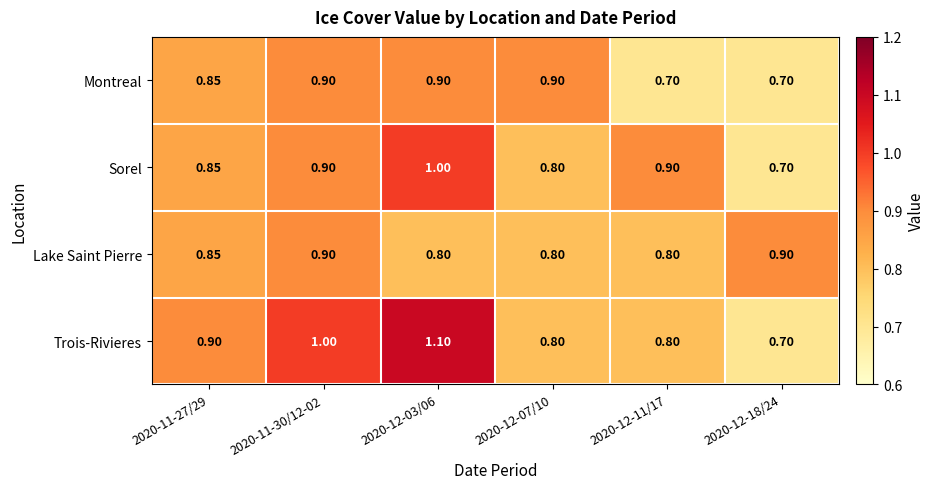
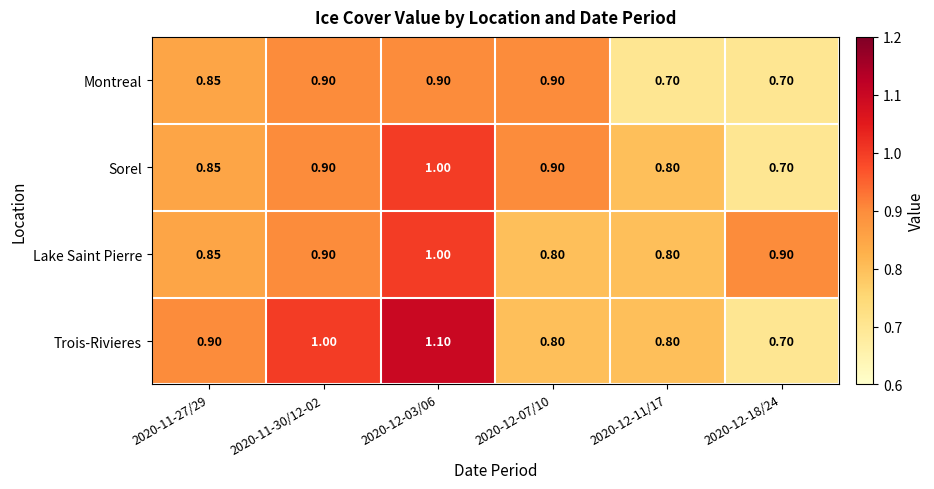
  {
    "Montreal": {
      "2020-11-27/29": 0.85,
      "2020-11-30/12-02": 0.90,
      "2020-12-03/06": 0.90,
      "2020-12-07/10": 0.90,
      "2020-12-11/17": 0.70,
      "2020-12-18/24": 0.70
    },
    "Sorel": {
      "2020-11-27/29": 0.85,
      "2020-11-30/12-02": 0.90,
      "2020-12-03/06": 1.00,
-     "2020-12-07/10": 0.80,
-     "2020-12-11/17": 0.90,
+     "2020-12-07/10": 0.90,
+     "2020-12-11/17": 0.80,
      "2020-12-18/24": 0.70
    },
    "Lake Saint Pierre": {
      "2020-11-27/29": 0.85,
      "2020-11-30/12-02": 0.90,
-     "2020-12-03/06": 0.80,
+     "2020-12-03/06": 1.00,
      "2020-12-07/10": 0.80,
      "2020-12-11/17": 0.80,
      "2020-12-18/24": 0.90
    },
    "Trois-Rivieres": {
      "2020-11-27/29": 0.90,
      "2020-11-30/12-02": 1.00,
      "2020-12-03/06": 1.10,
      "2020-12-07/10": 0.80,
      "2020-12-11/17": 0.80,
      "2020-12-18/24": 0.70
    }
  }
